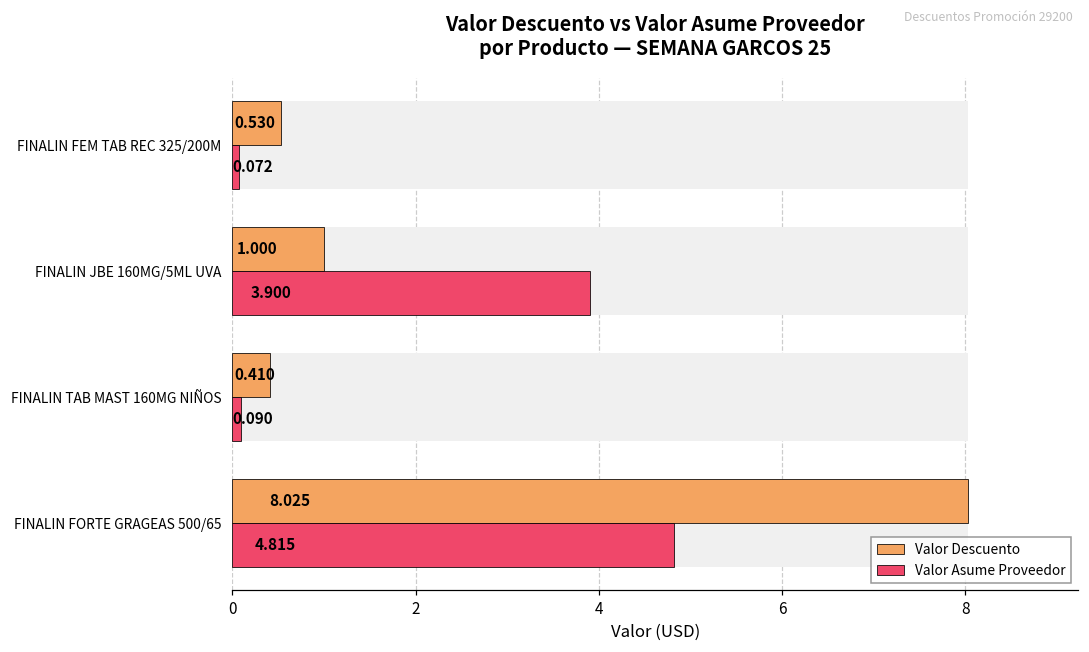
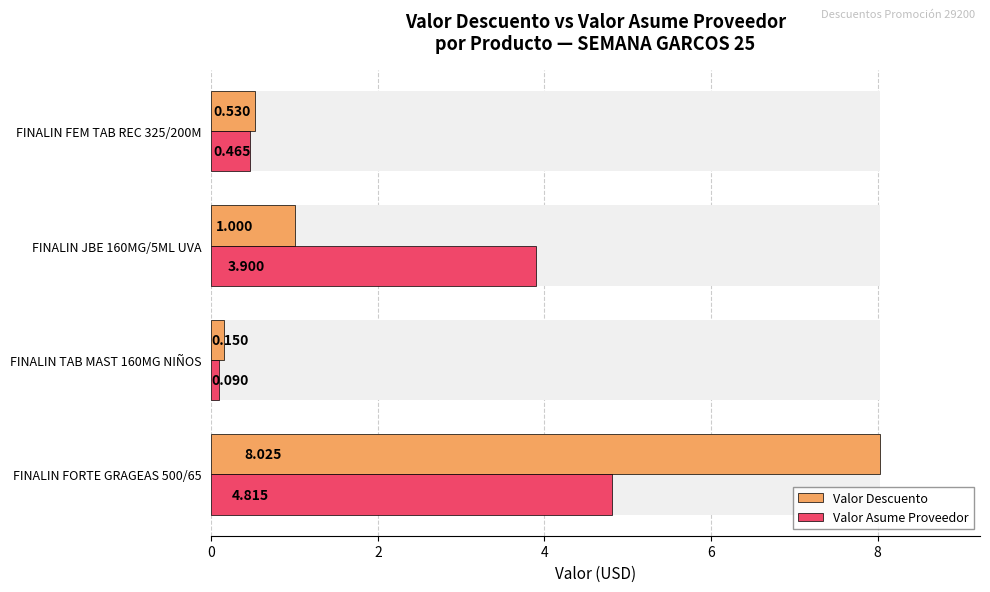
  {
    "Valor Descuento": {
-     "FINALIN TAB MAST 160MG NIÑOS": 0.410,
+     "FINALIN TAB MAST 160MG NIÑOS": 0.150,
      "FINALIN FORTE GRAGEAS 500/65": 8.025
    },
    "Valor Asume Proveedor": {
-     "FINALIN FEM TAB REC 325/200M": 0.072
+     "FINALIN FEM TAB REC 325/200M": 0.465
    }
  }
